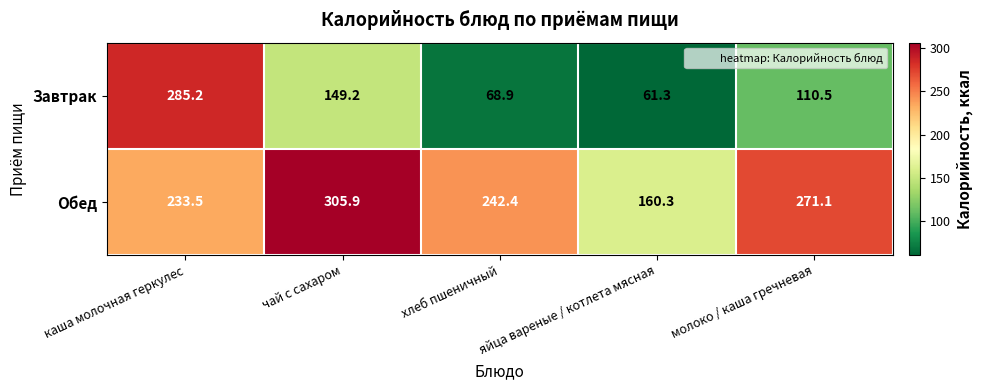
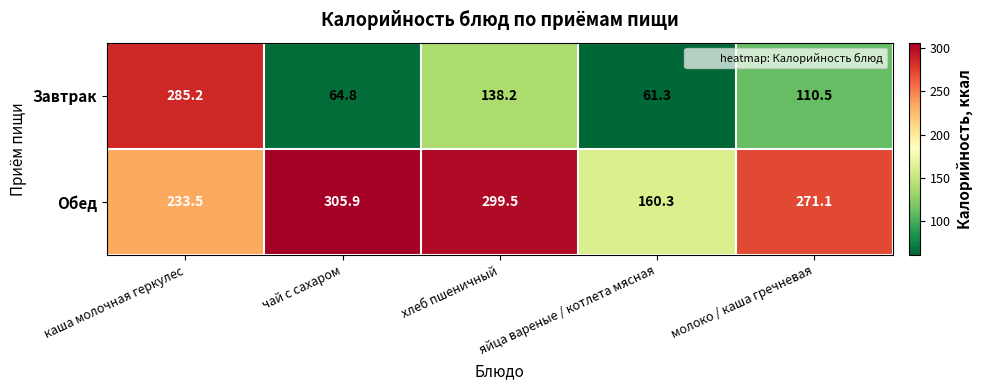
  {
    "Завтрак": {
      "каша молочная геркулес": 285.2,
-     "чай с сахаром": 149.2,
-     "хлеб пшеничный": 68.9,
+     "чай с сахаром": 64.8,
+     "хлеб пшеничный": 138.2,
      "яйца вареные / котлета мясная": 61.3,
      "молоко / каша гречневая": 110.5
    },
    "Обед": {
      "каша молочная геркулес": 233.5,
      "чай с сахаром": 305.9,
-     "хлеб пшеничный": 242.4,
+     "хлеб пшеничный": 299.5,
      "яйца вареные / котлета мясная": 160.3,
      "молоко / каша гречневая": 271.1
    }
  }
